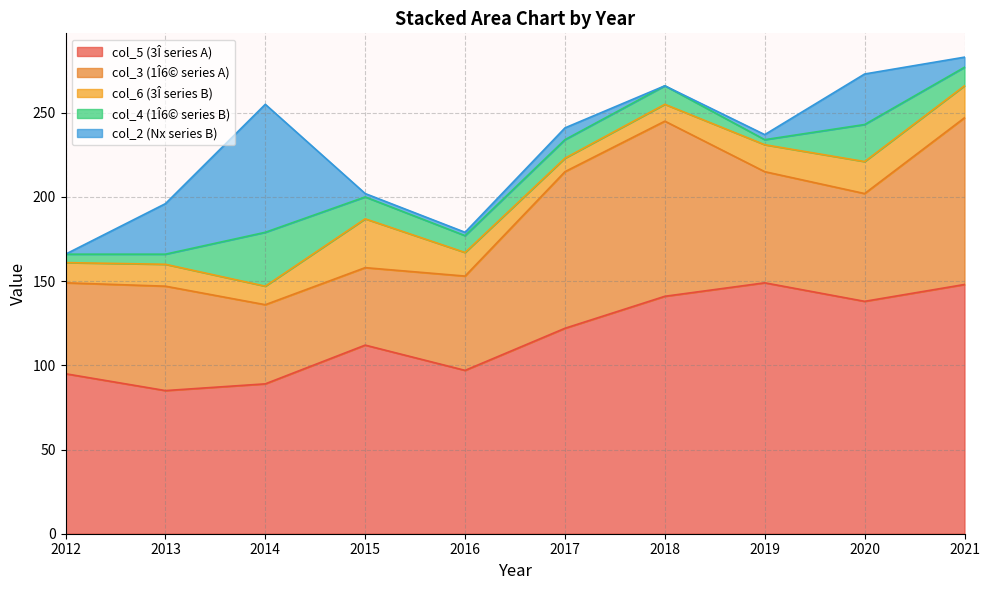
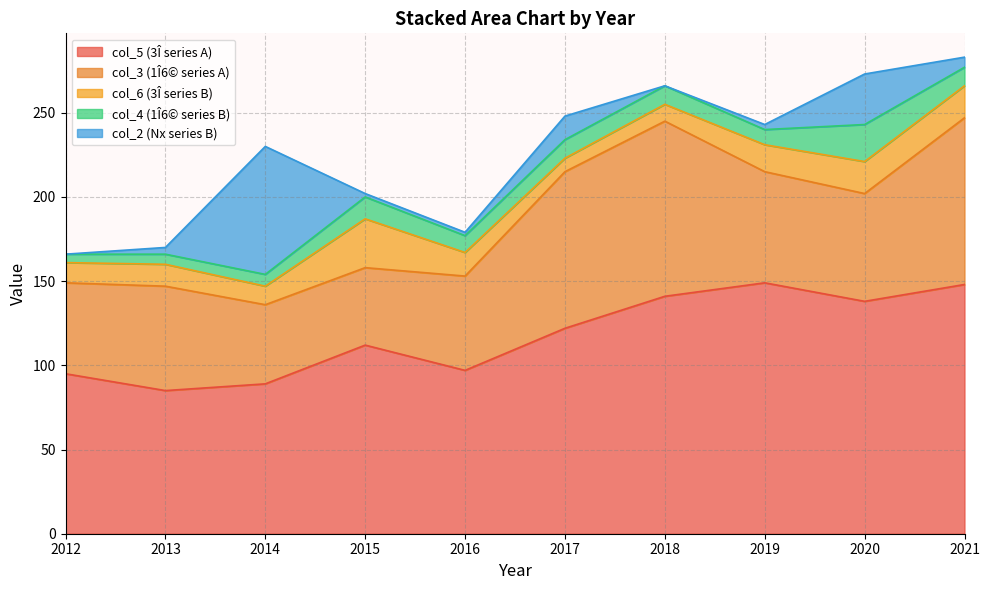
  {
    "col_4 (1Î6© series B)": {
      "2013": 6,
-     "2014": 32,
+     "2014": 7,
      "2015": 13,
      "2016": 10,
      "2017": 11,
-     "2019": 3,
+     "2019": 9,
      "2020": 22,
      "2021": 11
    },
    "col_2 (Nx series B)": {
-     "2013": 30,
+     "2013": 4,
      "2014": 76,
      "2015": 2,
      "2016": 2,
-     "2017": 7,
+     "2017": 14,
      "2019": 3,
      "2020": 30,
      "2021": 6
    }
  }
